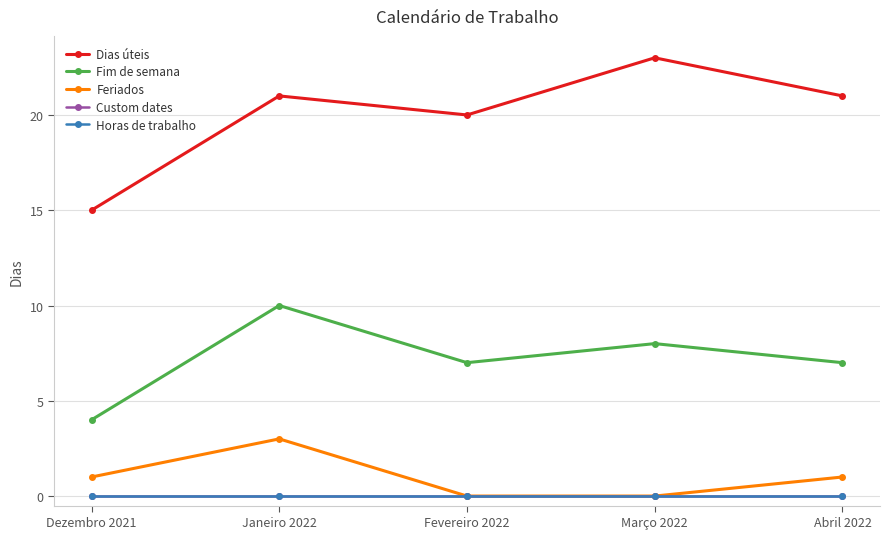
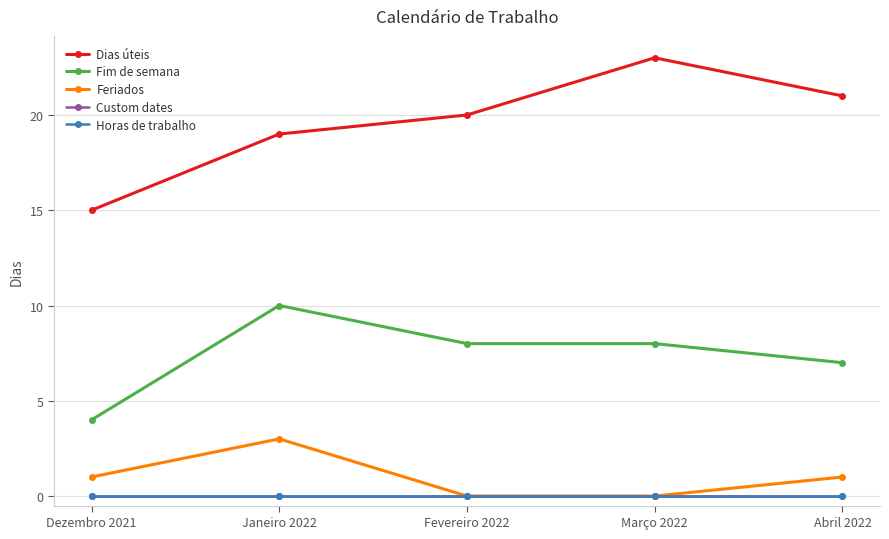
  {
    "Dias úteis": {
      "Dezembro 2021": 15,
-     "Janeiro 2022": 21,
+     "Janeiro 2022": 19,
      "Fevereiro 2022": 20,
      "Março 2022": 23,
      "Abril 2022": 21
    },
    "Fim de semana": {
      "Dezembro 2021": 4,
      "Janeiro 2022": 10,
-     "Fevereiro 2022": 7,
+     "Fevereiro 2022": 8,
      "Março 2022": 8,
      "Abril 2022": 7
    },
    "Feriados": {
      "Dezembro 2021": 1,
      "Janeiro 2022": 3,
      "Abril 2022": 1
    },
    "Horas de trabalho": {
      "Dezembro 2021": 0,
      "Janeiro 2022": 0,
      "Abril 2022": 0
    }
  }
